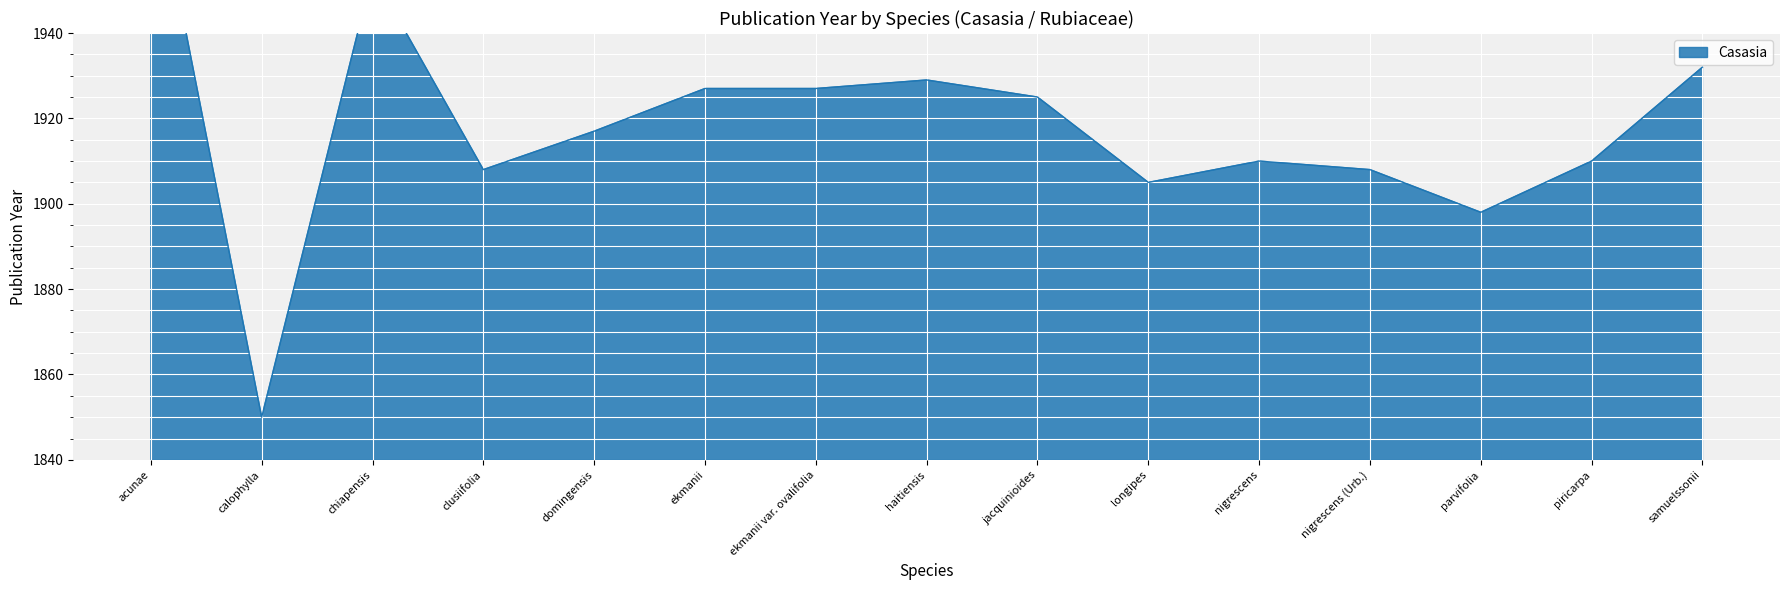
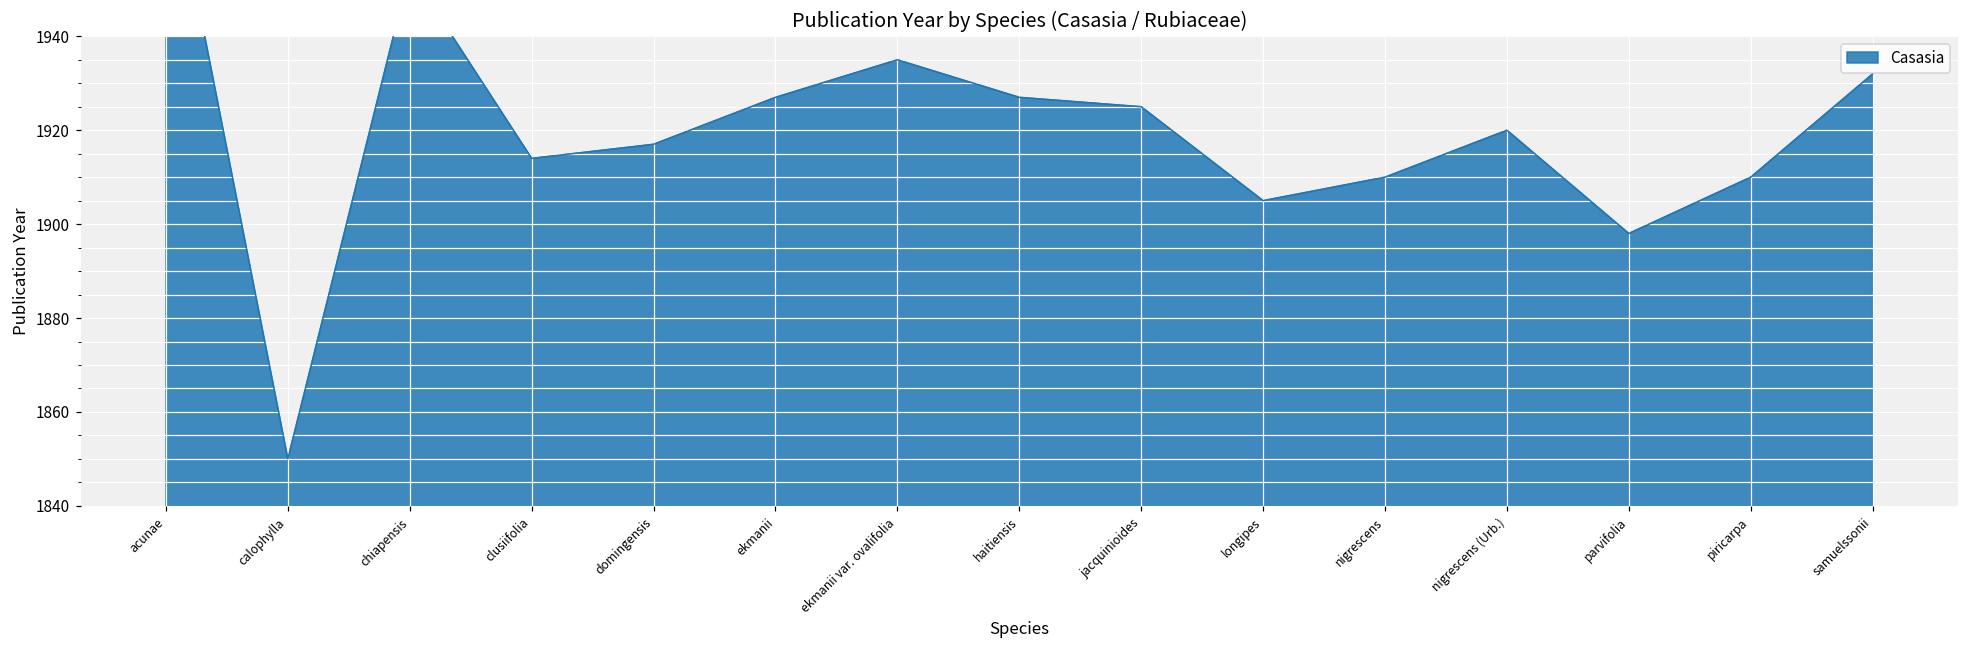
  {
    "calophylla": 1850,
-   "clusiifolia": 1908,
+   "clusiifolia": 1914,
    "domingensis": 1917,
    "ekmanii": 1927,
-   "ekmanii var. ovalifolia": 1927,
-   "haitiensis": 1929,
+   "ekmanii var. ovalifolia": 1935,
+   "haitiensis": 1927,
    "jacquinioides": 1925,
    "longipes": 1905,
    "nigrescens": 1910,
-   "nigrescens (Urb.)": 1908,
+   "nigrescens (Urb.)": 1920,
    "parvifolia": 1898,
    "piricarpa": 1910,
    "samuelssonii": 1932
  }
